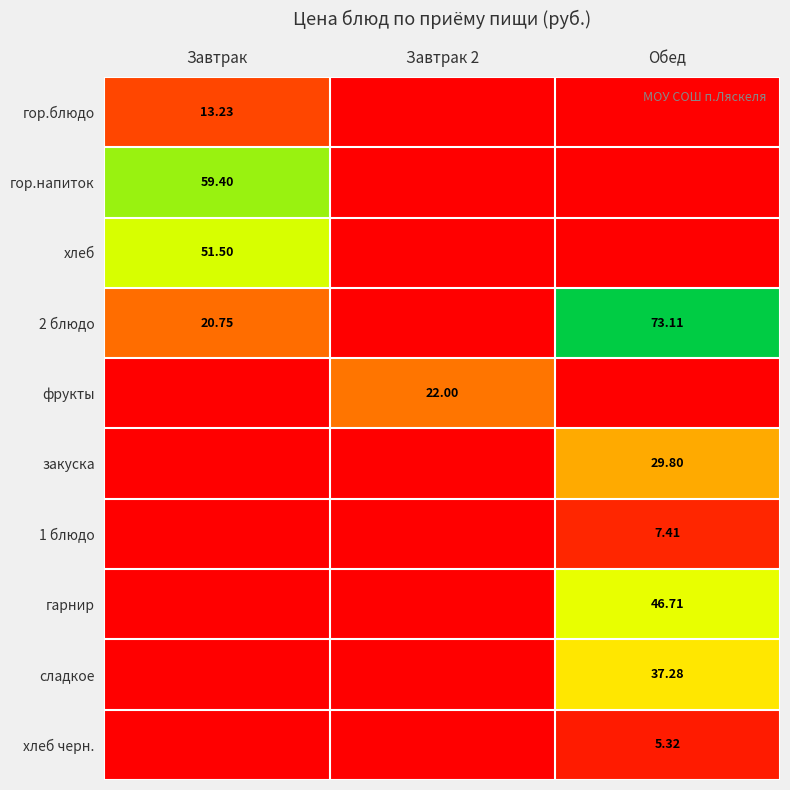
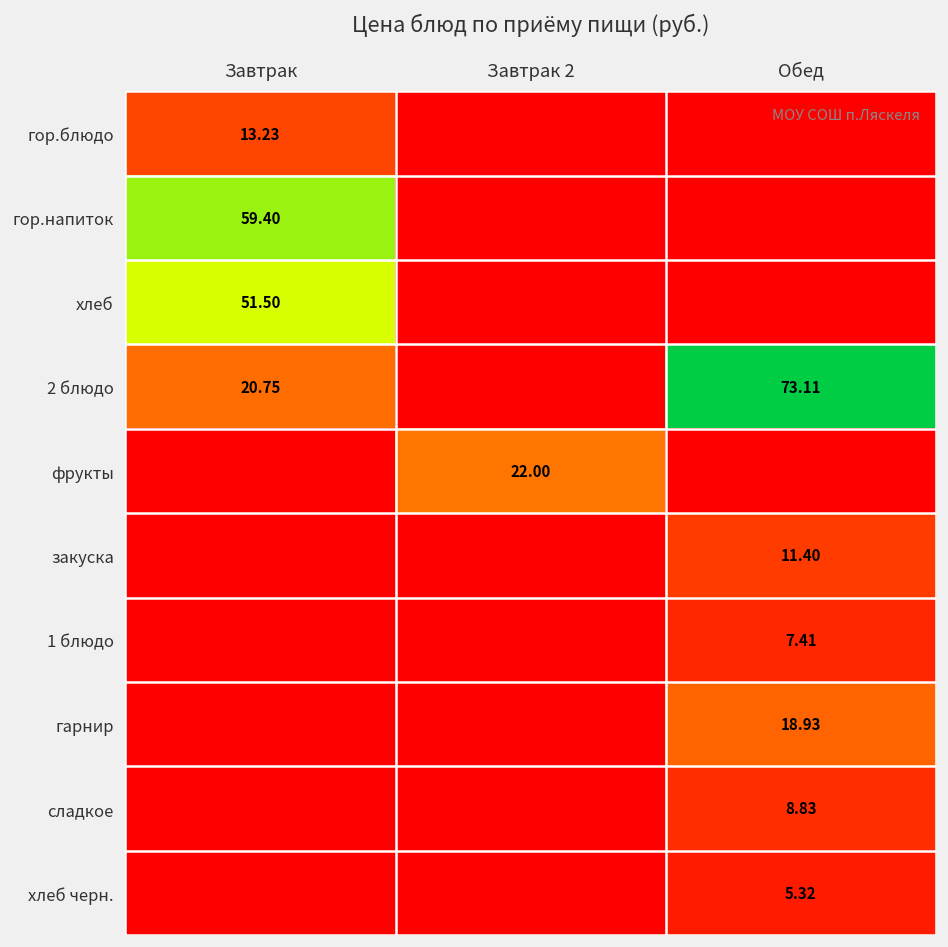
  {
    "гор.блюдо": {
      "Завтрак": 13.23
    },
    "гор.напиток": {
      "Завтрак": 59.40
    },
    "хлеб": {
      "Завтрак": 51.50
    },
    "2 блюдо": {
      "Завтрак": 20.75,
      "Обед": 73.11
    },
    "фрукты": {
      "Завтрак 2": 22.00
    },
    "закуска": {
-     "Обед": 29.80
+     "Обед": 11.40
    },
    "1 блюдо": {
      "Обед": 7.41
    },
    "гарнир": {
-     "Обед": 46.71
+     "Обед": 18.93
    },
    "сладкое": {
-     "Обед": 37.28
+     "Обед": 8.83
    },
    "хлеб черн.": {
      "Обед": 5.32
    }
  }
